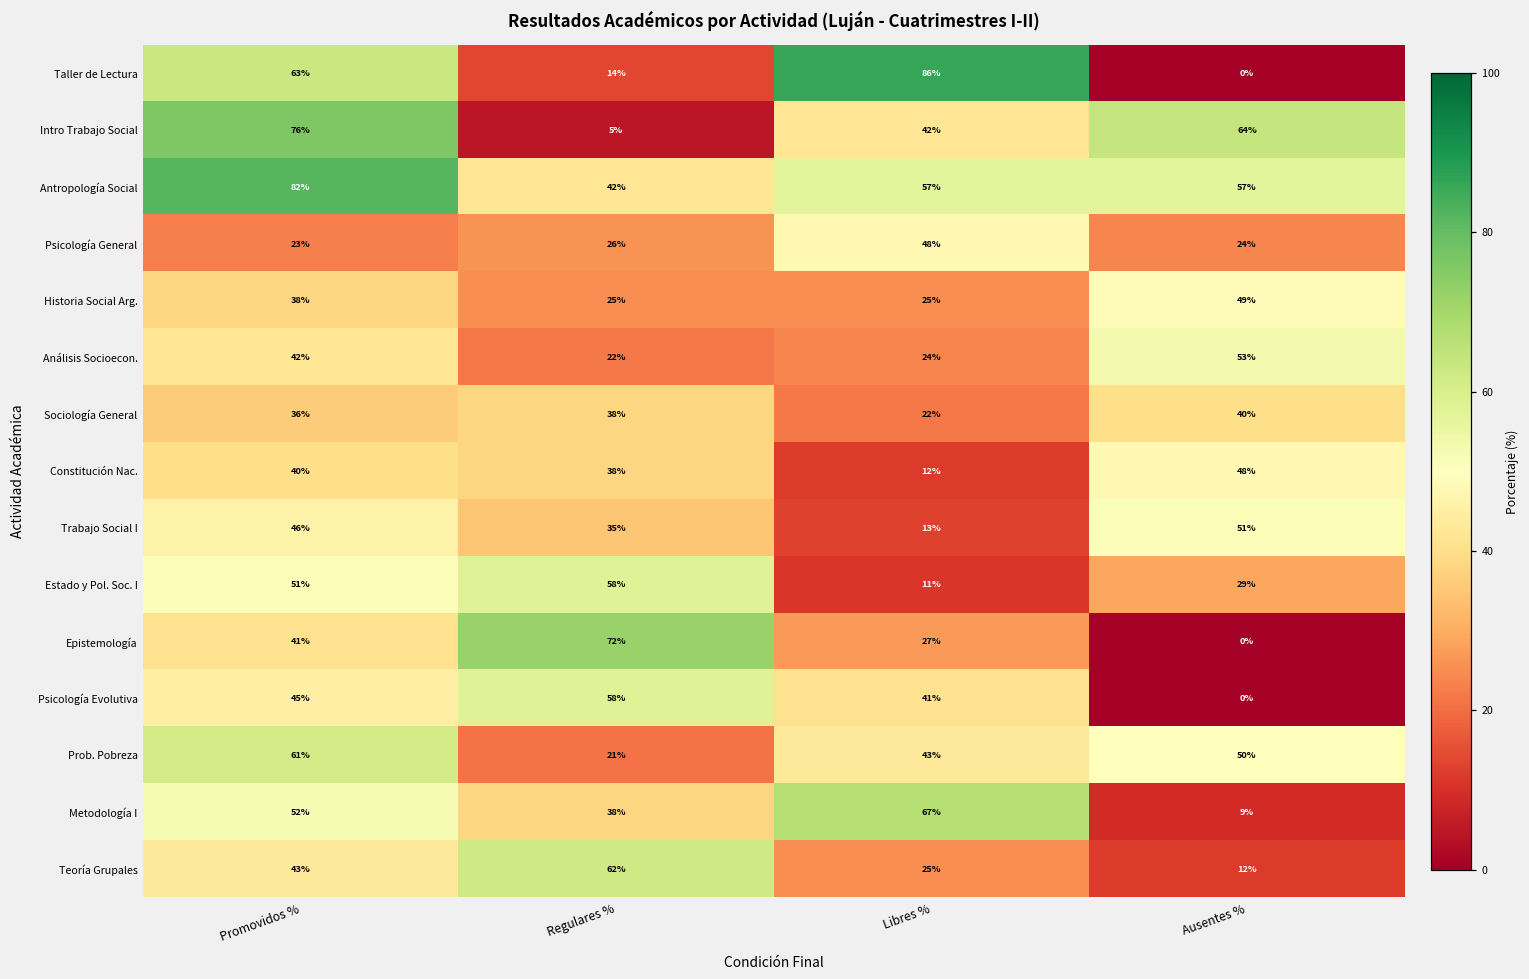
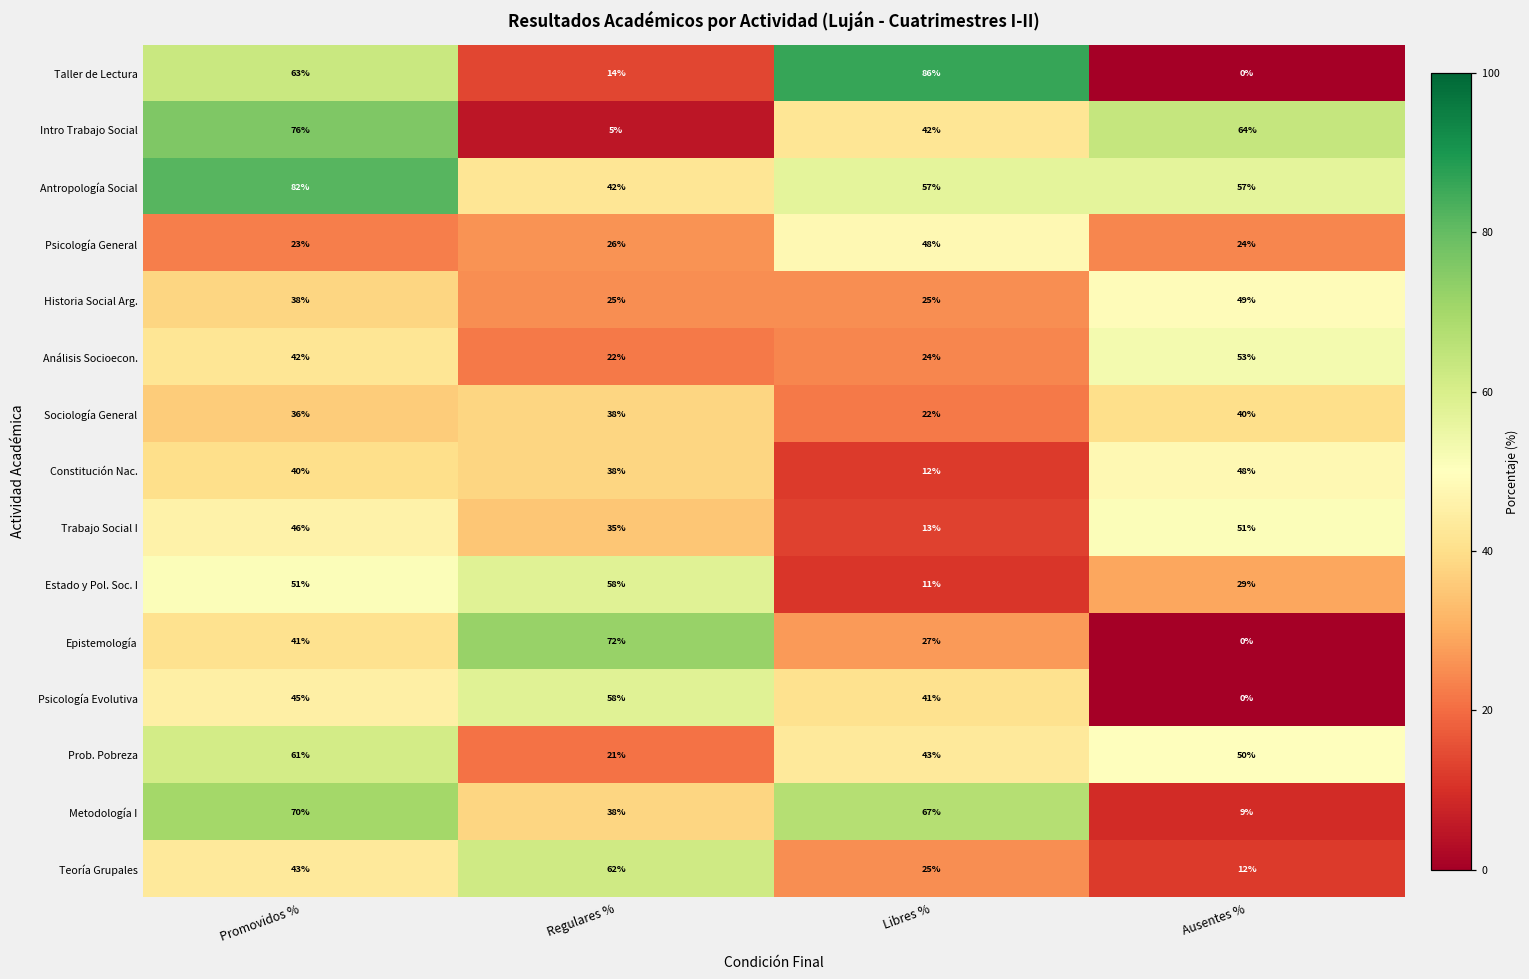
  {
    "Taller de Lectura": {
      "Promovidos %": "63%",
      "Regulares %": "14%",
      "Libres %": "86%",
      "Ausentes %": "0%"
    },
    "Intro Trabajo Social": {
      "Promovidos %": "76%",
      "Regulares %": "5%",
      "Libres %": "42%",
      "Ausentes %": "64%"
    },
    "Antropología Social": {
      "Promovidos %": "82%",
      "Regulares %": "42%",
      "Libres %": "57%",
      "Ausentes %": "57%"
    },
    "Psicología General": {
      "Promovidos %": "23%",
      "Regulares %": "26%",
      "Libres %": "48%",
      "Ausentes %": "24%"
    },
    "Historia Social Arg.": {
      "Promovidos %": "38%",
      "Regulares %": "25%",
      "Libres %": "25%",
      "Ausentes %": "49%"
    },
    "Análisis Socioecon.": {
      "Promovidos %": "42%",
      "Regulares %": "22%",
      "Libres %": "24%",
      "Ausentes %": "53%"
    },
    "Sociología General": {
      "Promovidos %": "36%",
      "Regulares %": "38%",
      "Libres %": "22%",
      "Ausentes %": "40%"
    },
    "Constitución Nac.": {
      "Promovidos %": "40%",
      "Regulares %": "38%",
      "Libres %": "12%",
      "Ausentes %": "48%"
    },
    "Trabajo Social I": {
      "Promovidos %": "46%",
      "Regulares %": "35%",
      "Libres %": "13%",
      "Ausentes %": "51%"
    },
    "Estado y Pol. Soc. I": {
      "Promovidos %": "51%",
      "Regulares %": "58%",
      "Libres %": "11%",
      "Ausentes %": "29%"
    },
    "Epistemología": {
      "Promovidos %": "41%",
      "Regulares %": "72%",
      "Libres %": "27%",
      "Ausentes %": "0%"
    },
    "Psicología Evolutiva": {
      "Promovidos %": "45%",
      "Regulares %": "58%",
      "Libres %": "41%",
      "Ausentes %": "0%"
    },
    "Prob. Pobreza": {
      "Promovidos %": "61%",
      "Regulares %": "21%",
      "Libres %": "43%",
      "Ausentes %": "50%"
    },
    "Metodología I": {
-     "Promovidos %": "52%",
+     "Promovidos %": "70%",
      "Regulares %": "38%",
      "Libres %": "67%",
      "Ausentes %": "9%"
    },
    "Teoría Grupales": {
      "Promovidos %": "43%",
      "Regulares %": "62%",
      "Libres %": "25%",
      "Ausentes %": "12%"
    }
  }
